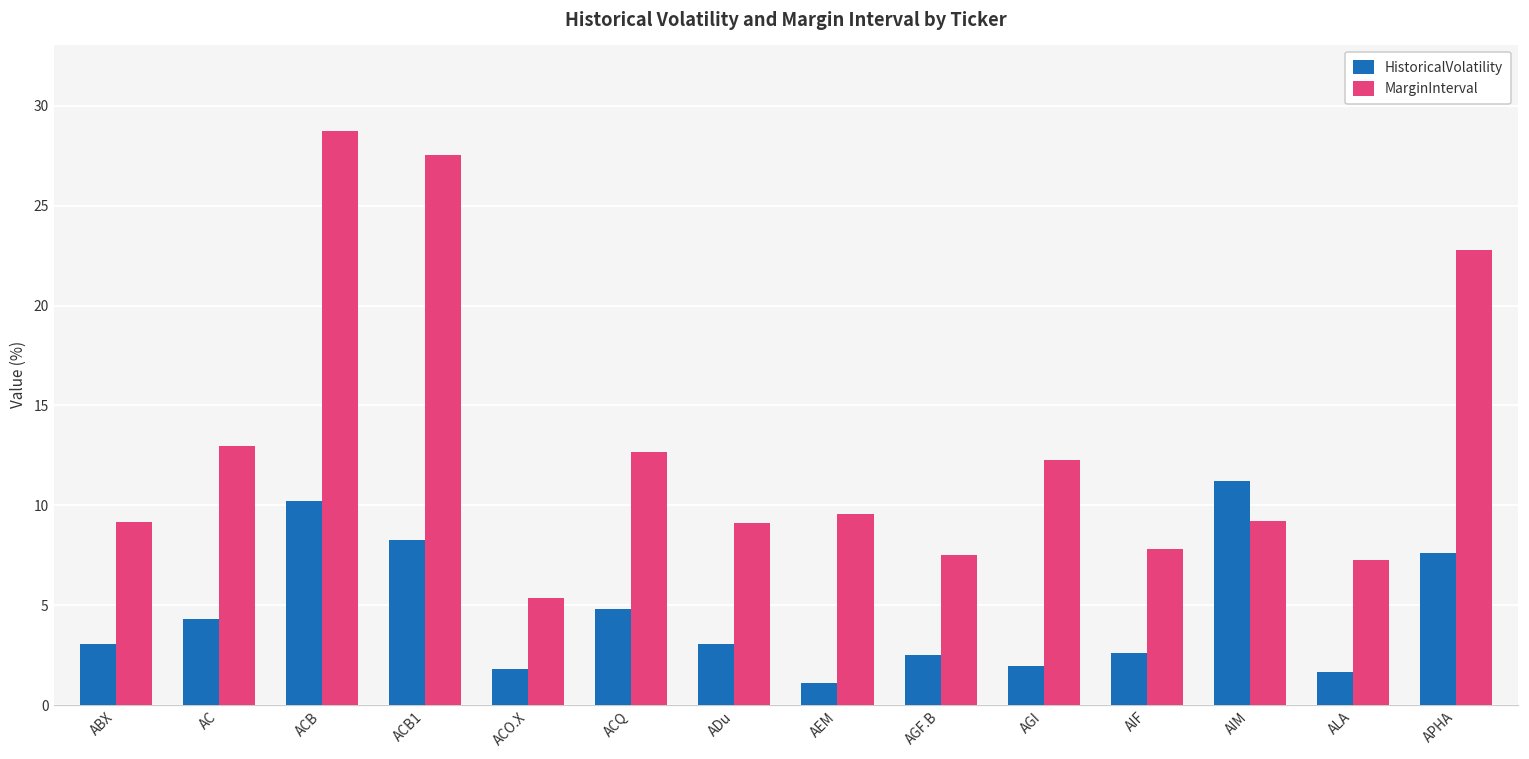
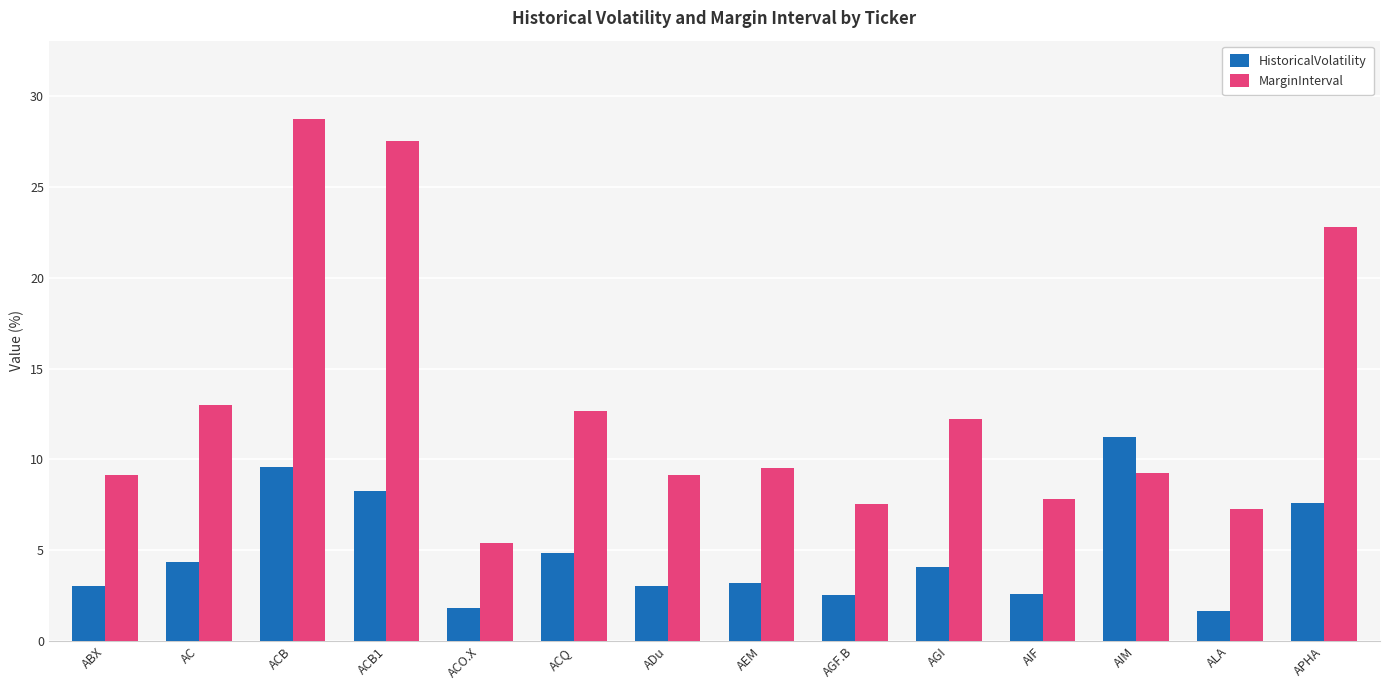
  {
    "HistoricalVolatility": {
      "ABX": 3.0,
      "AC": 4.3,
-     "ACB": 10.2,
+     "ACB": 9.6,
      "ACB1": 8.3,
      "ACO.X": 1.8,
      "ACQ": 4.8,
      "ADu": 3.0,
-     "AEM": 1.1,
+     "AEM": 3.2,
      "AGF.B": 2.5,
-     "AGI": 2.0,
+     "AGI": 4.1,
      "AIF": 2.6,
      "AIM": 11.2,
      "ALA": 1.6,
      "APHA": 7.6
    },
    "MarginInterval": {
      "ABX": 9.1,
      "AC": 13.0,
      "ACB": 28.7,
      "ACB1": 27.5,
      "ACO.X": 5.4,
      "ACQ": 12.7,
      "ADu": 9.1,
      "AEM": 9.5,
      "AGF.B": 7.5,
      "AGI": 12.2,
      "AIF": 7.8,
      "AIM": 9.2,
      "ALA": 7.3,
      "APHA": 22.8
    }
  }
